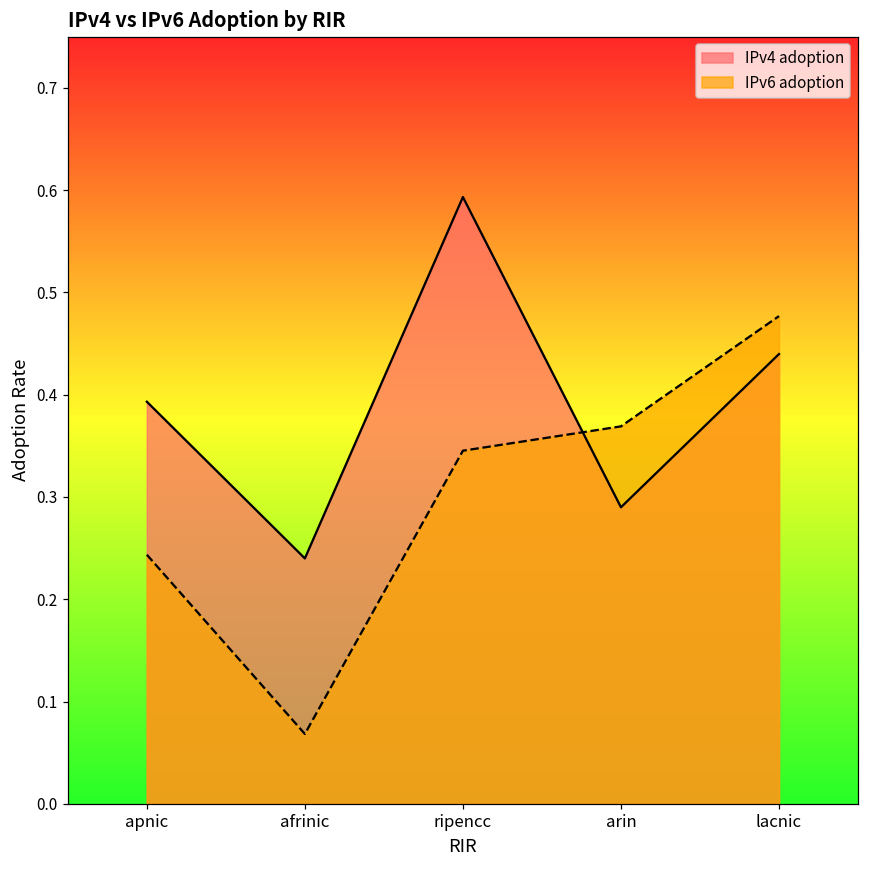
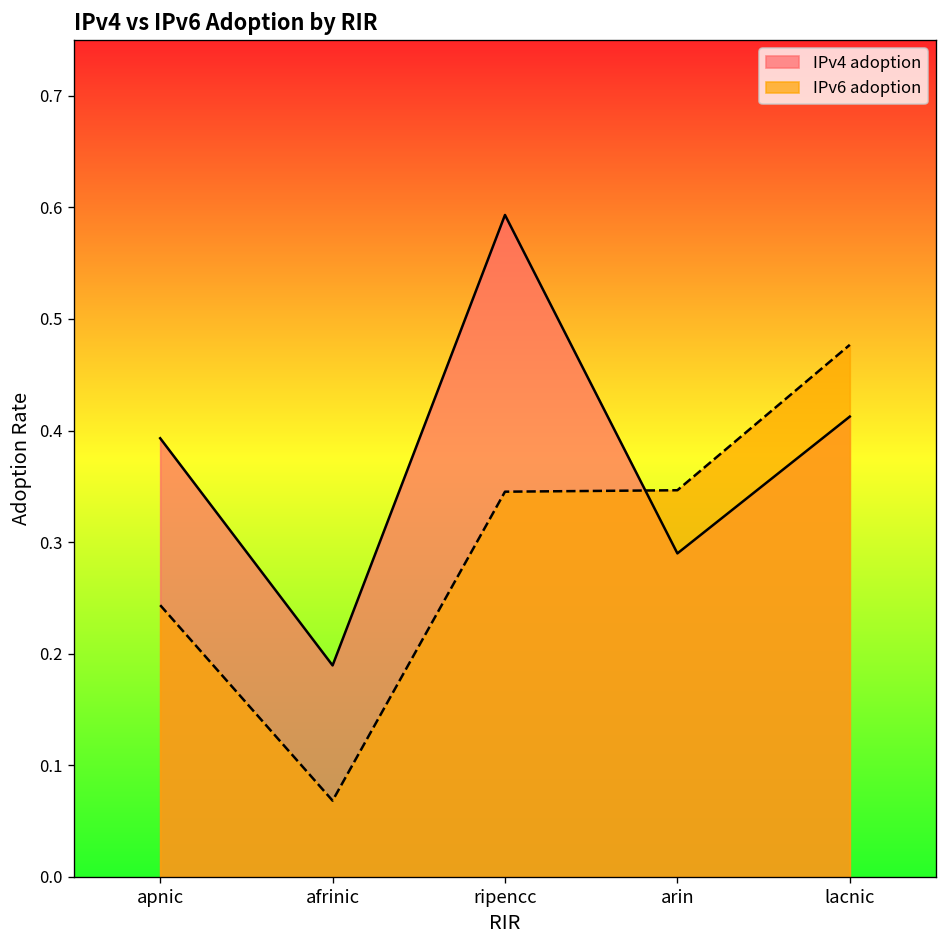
  {
    "IPv4 adoption": {
      "apnic": 0.39,
-     "afrinic": 0.24,
+     "afrinic": 0.19,
      "ripencc": 0.59,
      "arin": 0.29,
-     "lacnic": 0.44
+     "lacnic": 0.41
    },
    "IPv6 adoption": {
      "apnic": 0.24,
      "afrinic": 0.07,
      "ripencc": 0.35,
-     "arin": 0.37,
+     "arin": 0.35,
      "lacnic": 0.48
    }
  }
